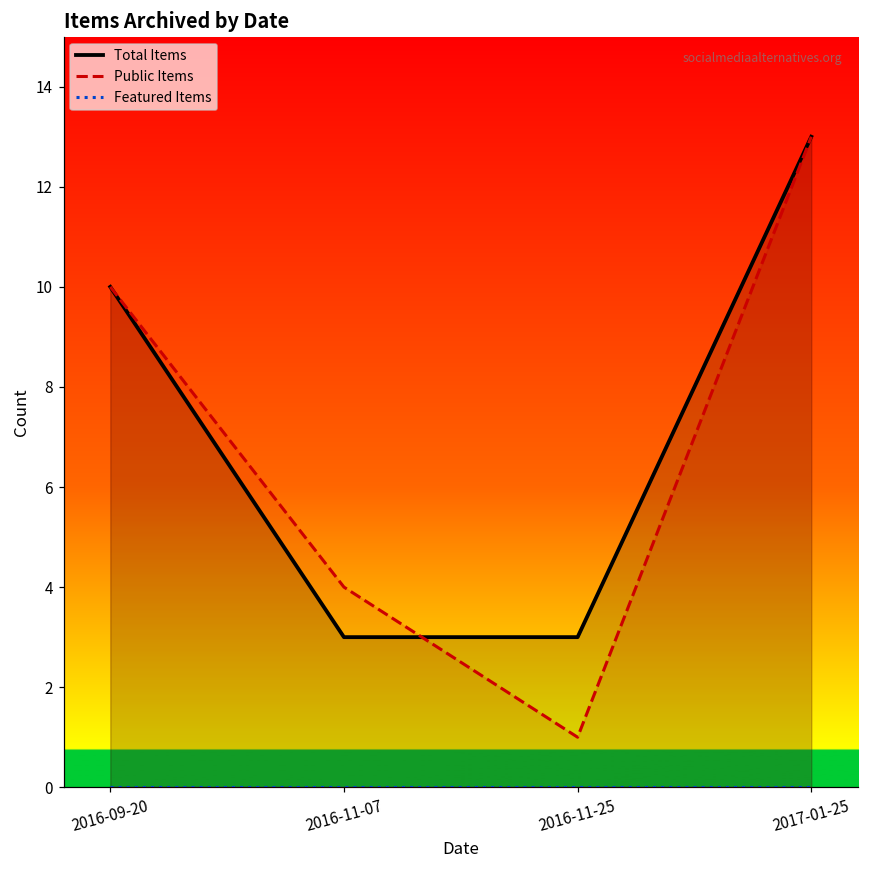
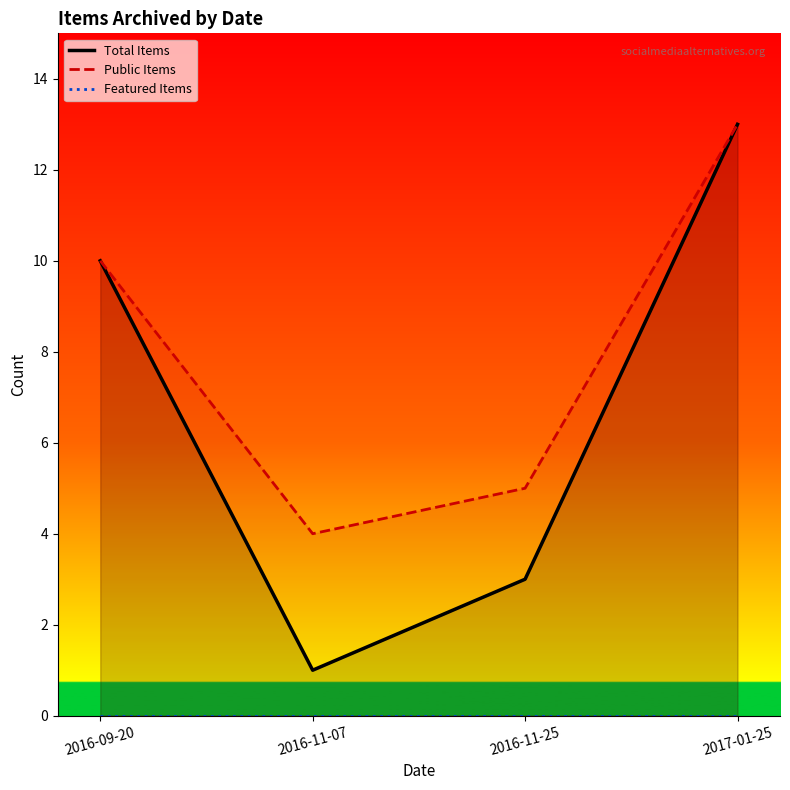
  {
    "Total Items": {
-     "2016-11-07": 3,
+     "2016-11-07": 1,
      "2016-11-25": 3
    },
    "Public Items": {
      "2016-11-07": 4,
-     "2016-11-25": 1
+     "2016-11-25": 5
    },
    "Featured Items": {
      "2016-09-20": 0,
      "2016-11-07": 0,
      "2016-11-25": 0,
      "2017-01-25": 0
    }
  }
